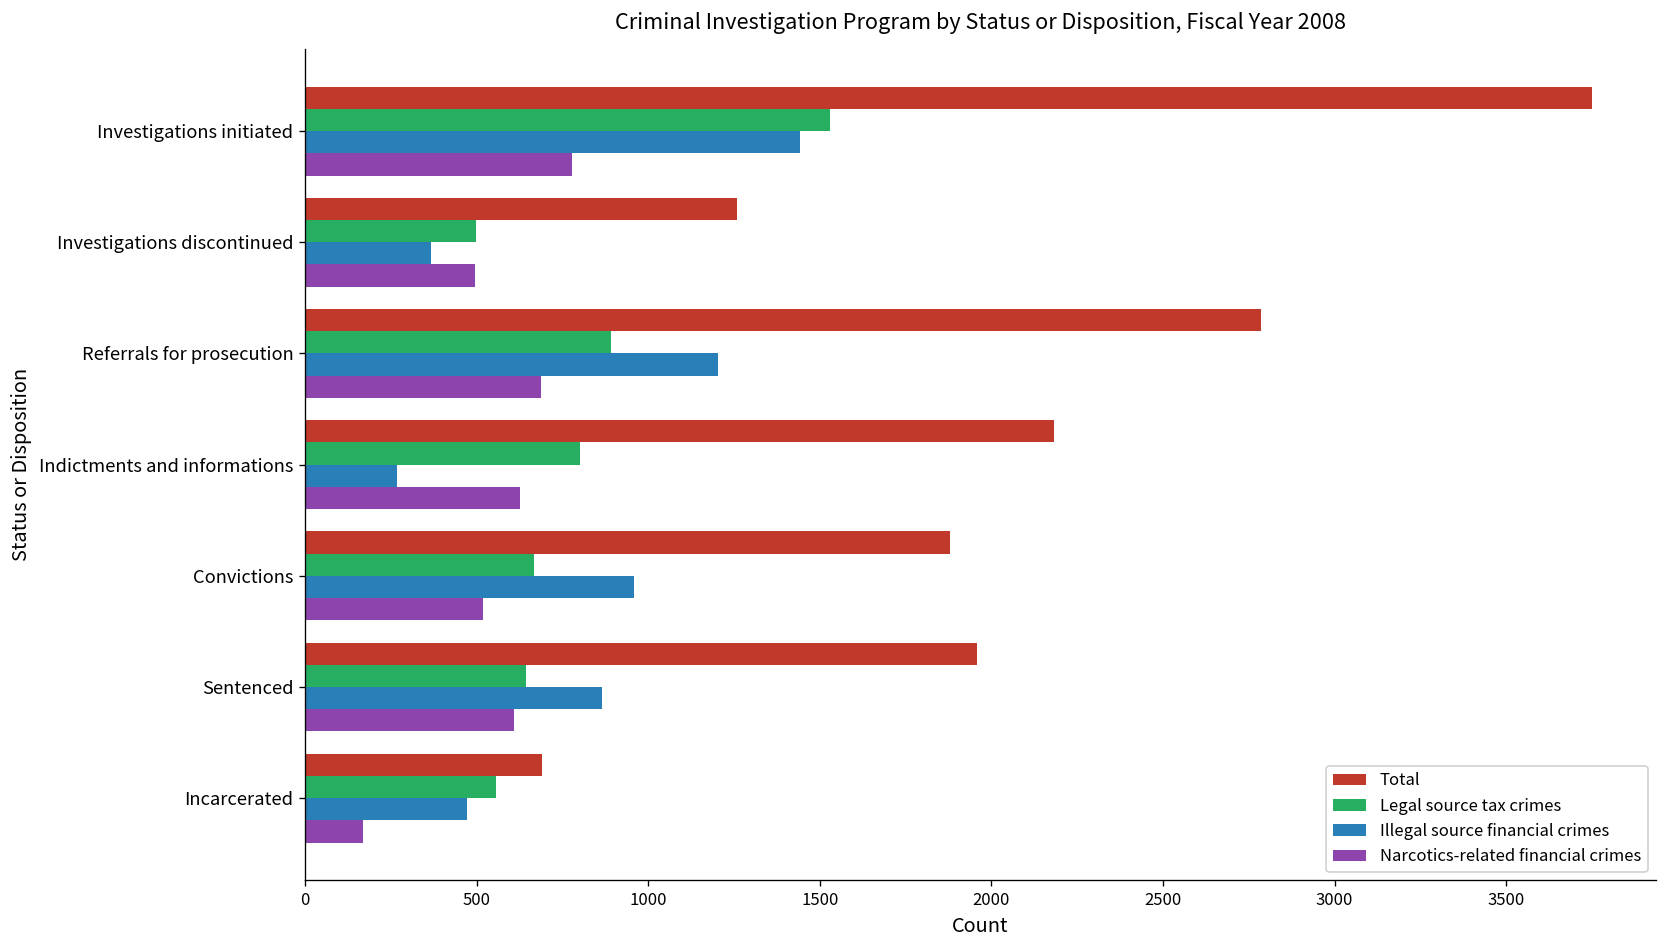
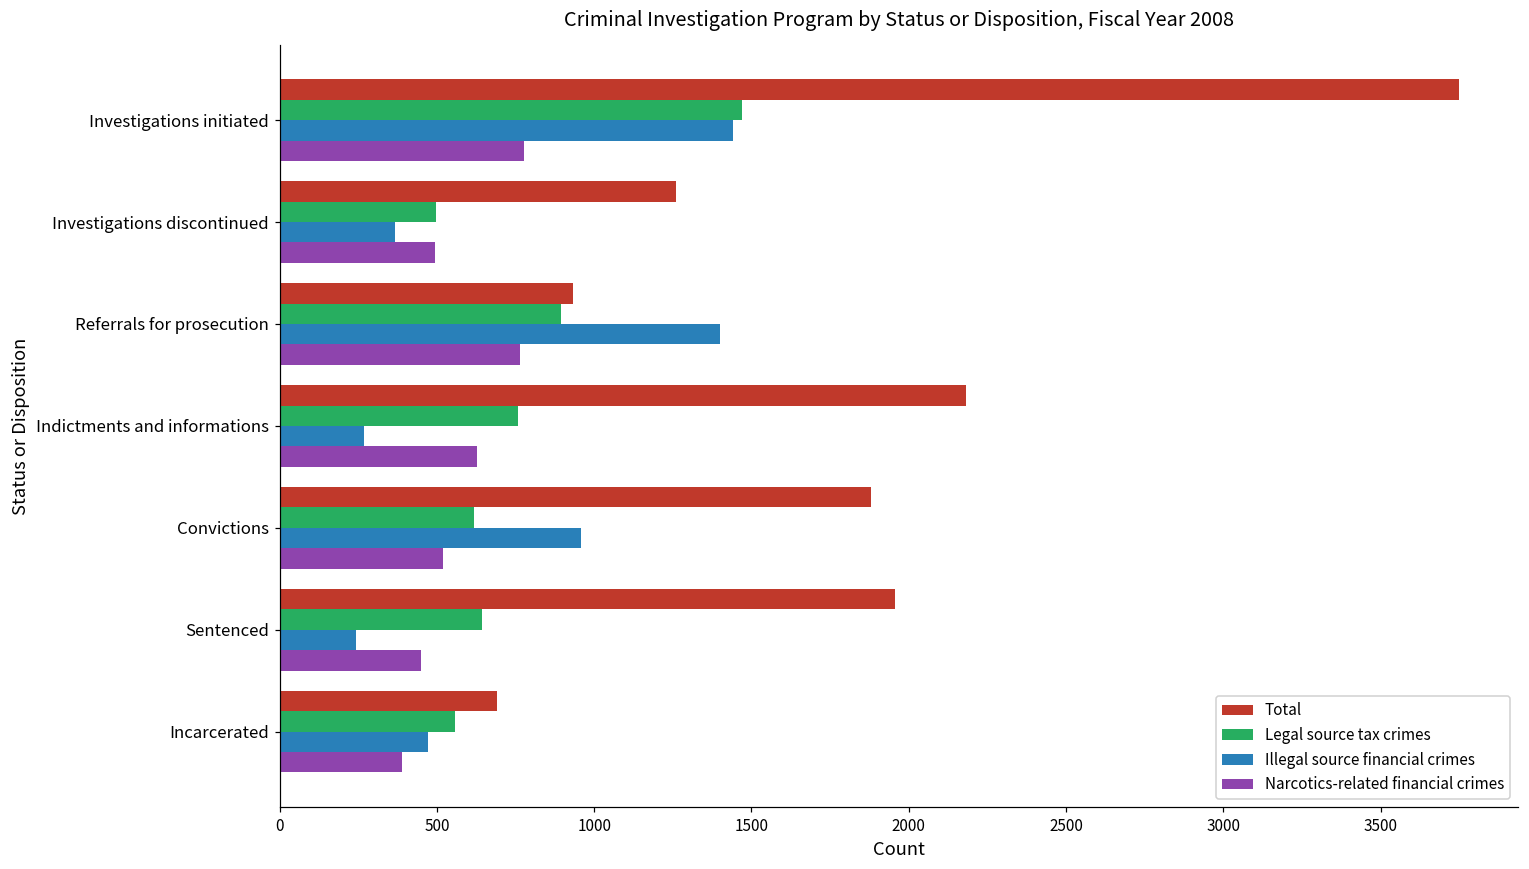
  {
    "Total": {
      "Investigations initiated": 3750,
      "Investigations discontinued": 1260,
-     "Referrals for prosecution": 2790,
+     "Referrals for prosecution": 930,
      "Indictments and informations": 2180,
      "Convictions": 1880,
      "Sentenced": 1960,
      "Incarcerated": 690
    },
    "Legal source tax crimes": {
-     "Investigations initiated": 1530,
+     "Investigations initiated": 1470,
      "Investigations discontinued": 500,
      "Referrals for prosecution": 890,
-     "Indictments and informations": 800,
-     "Convictions": 670,
+     "Indictments and informations": 760,
+     "Convictions": 620,
      "Sentenced": 650,
      "Incarcerated": 560
    },
    "Illegal source financial crimes": {
      "Investigations initiated": 1440,
      "Investigations discontinued": 370,
-     "Referrals for prosecution": 1200,
+     "Referrals for prosecution": 1400,
      "Indictments and informations": 270,
      "Convictions": 960,
-     "Sentenced": 860,
+     "Sentenced": 240,
      "Incarcerated": 470
    },
    "Narcotics-related financial crimes": {
      "Investigations initiated": 780,
      "Investigations discontinued": 500,
-     "Referrals for prosecution": 690,
+     "Referrals for prosecution": 760,
      "Indictments and informations": 630,
      "Convictions": 520,
-     "Sentenced": 610,
-     "Incarcerated": 170
+     "Sentenced": 450,
+     "Incarcerated": 390
    }
  }
